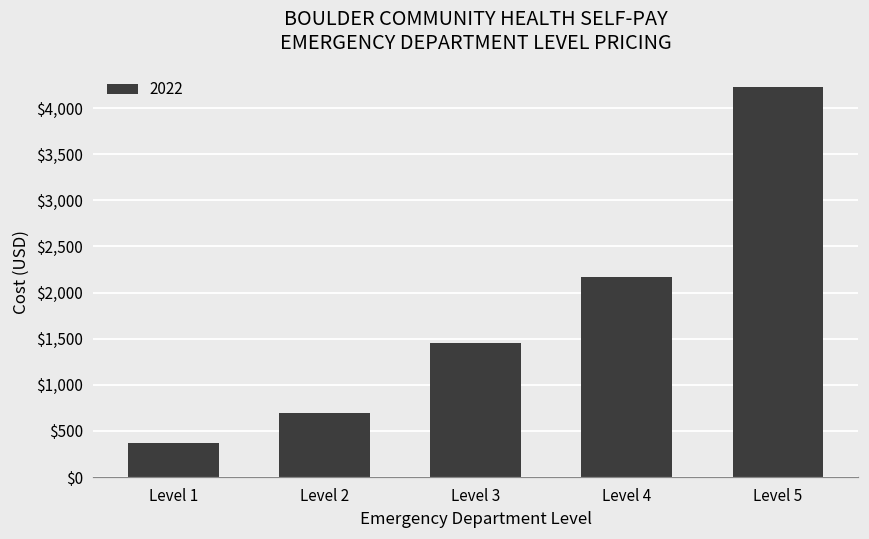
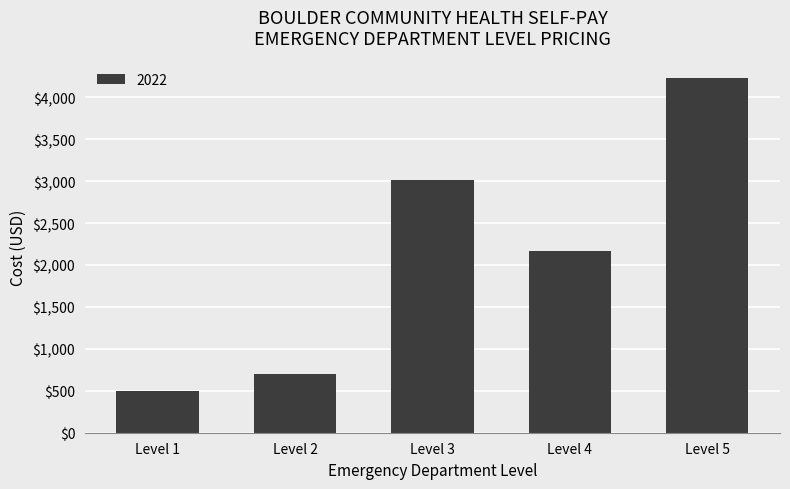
  {
-   "Level 1": "$400",
+   "Level 1": "$500",
    "Level 2": "$700",
-   "Level 3": "$1,400",
+   "Level 3": "$3,000",
    "Level 4": "$2,200",
    "Level 5": "$4,200"
  }
